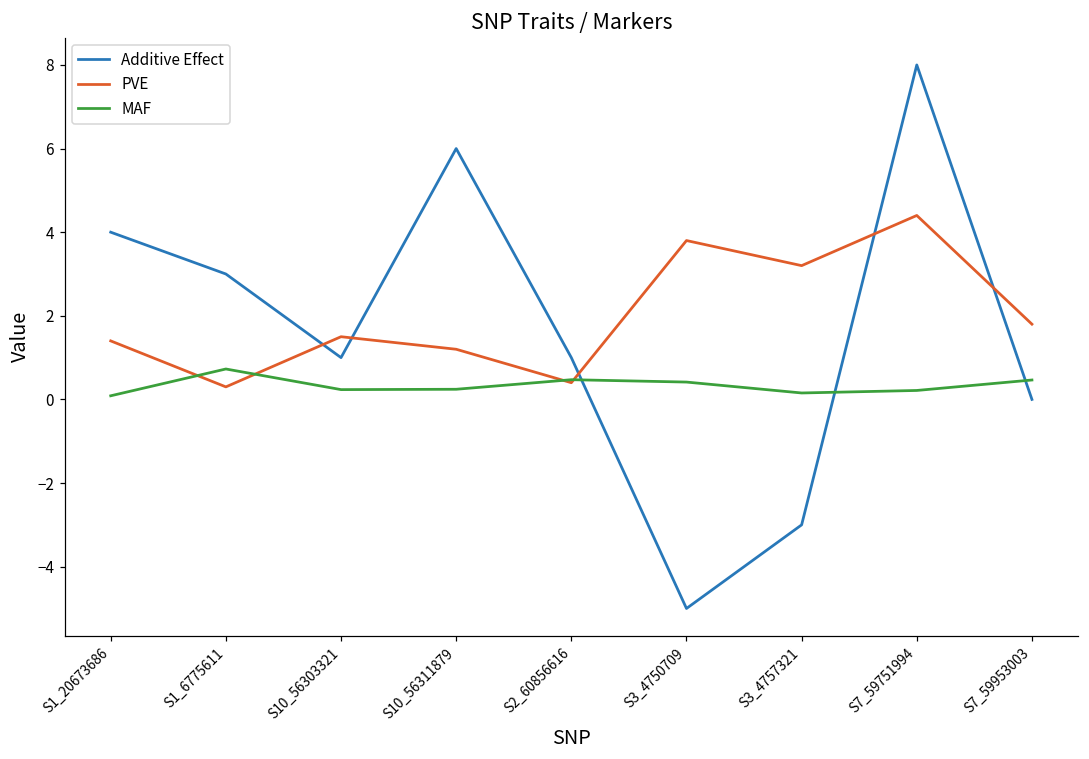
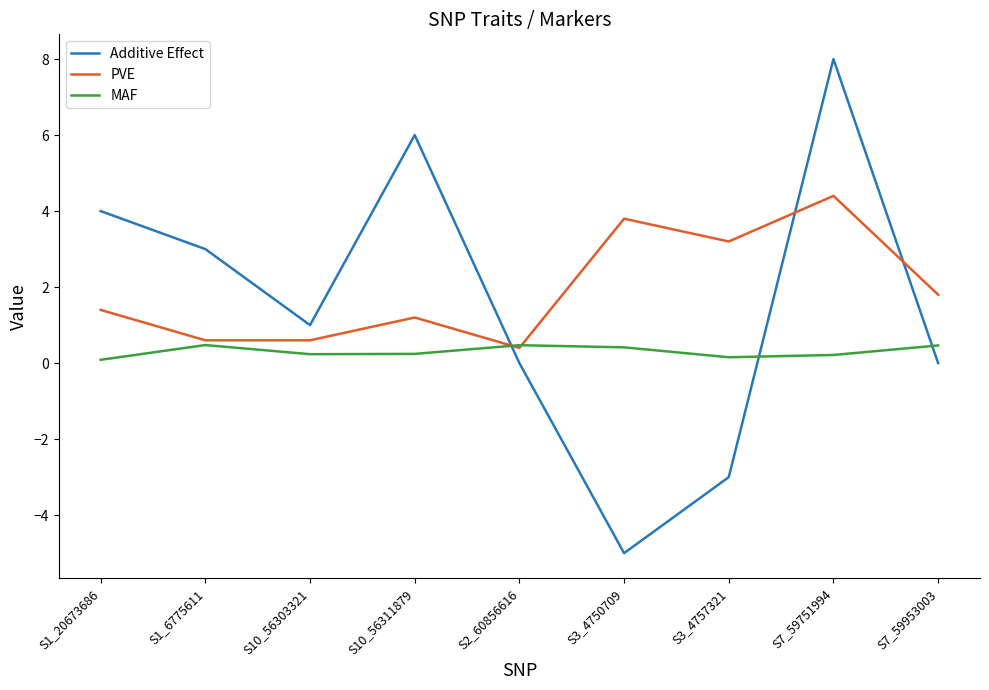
  {
    "Additive Effect": {
      "S1_20673686": 4,
      "S1_6775611": 3,
      "S10_56303321": 1,
      "S10_56311879": 6,
-     "S2_60856616": 1,
+     "S2_60856616": 0,
      "S3_4750709": -5,
      "S3_4757321": -3,
      "S7_59751994": 8,
      "S7_59953003": 0
    },
    "PVE": {
      "S1_20673686": 1.4,
-     "S1_6775611": 0.3,
-     "S10_56303321": 1.5,
+     "S1_6775611": 0.6,
+     "S10_56303321": 0.6,
      "S10_56311879": 1.2,
      "S2_60856616": 0.4,
      "S3_4750709": 3.8,
      "S3_4757321": 3.2,
      "S7_59751994": 4.4,
      "S7_59953003": 1.8
    },
    "MAF": {
      "S1_20673686": 0.1,
-     "S1_6775611": 0.7,
+     "S1_6775611": 0.5,
      "S10_56303321": 0.2,
      "S10_56311879": 0.2,
      "S2_60856616": 0.5,
      "S3_4750709": 0.4,
      "S3_4757321": 0.2,
      "S7_59751994": 0.2,
      "S7_59953003": 0.5
    }
  }
